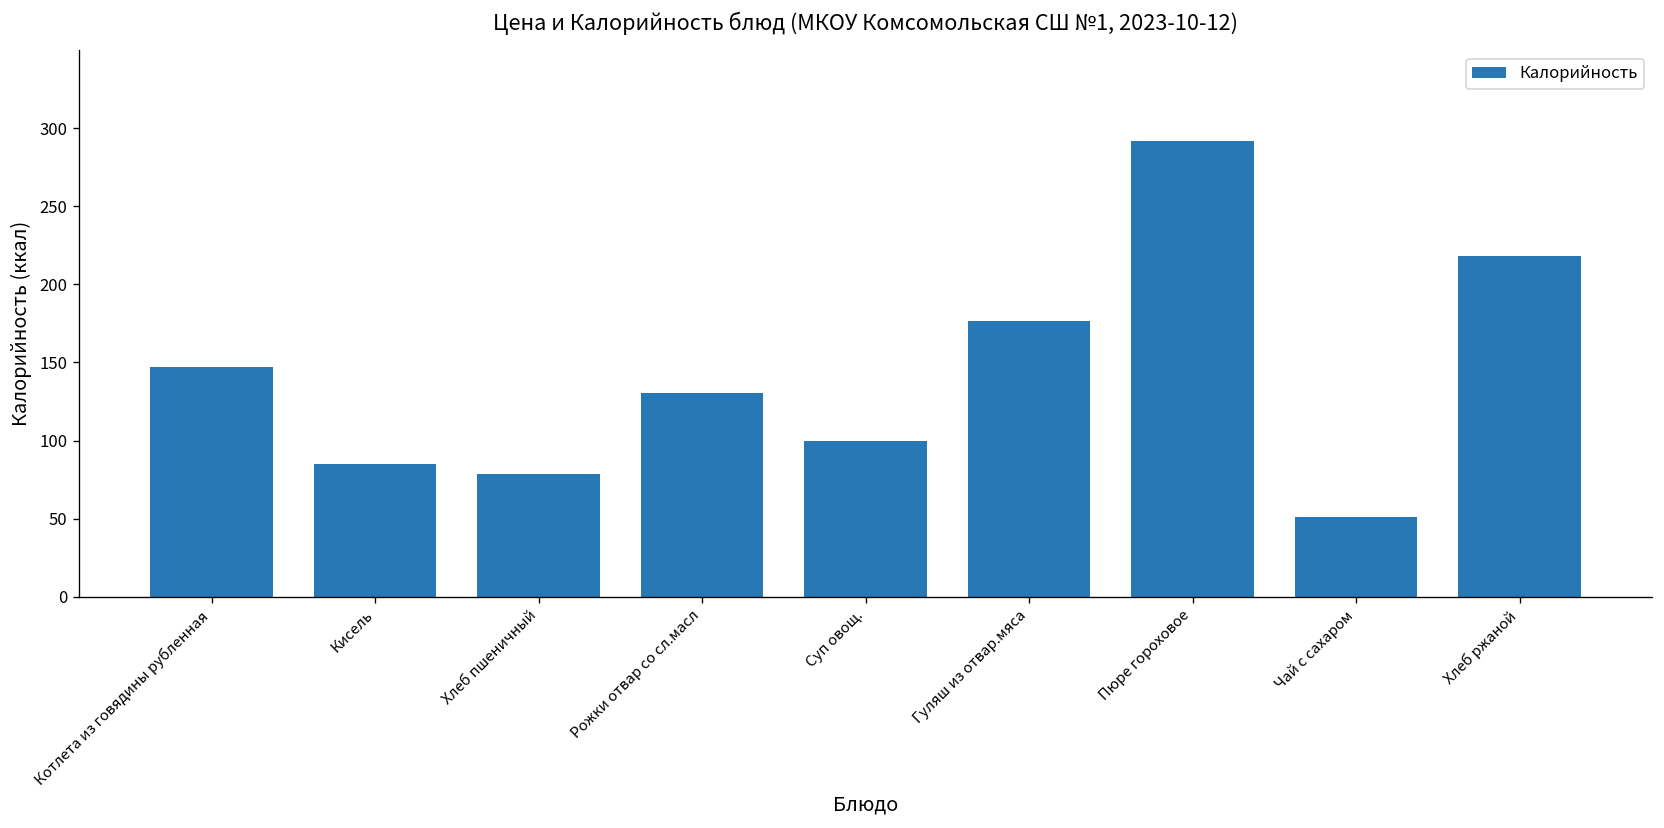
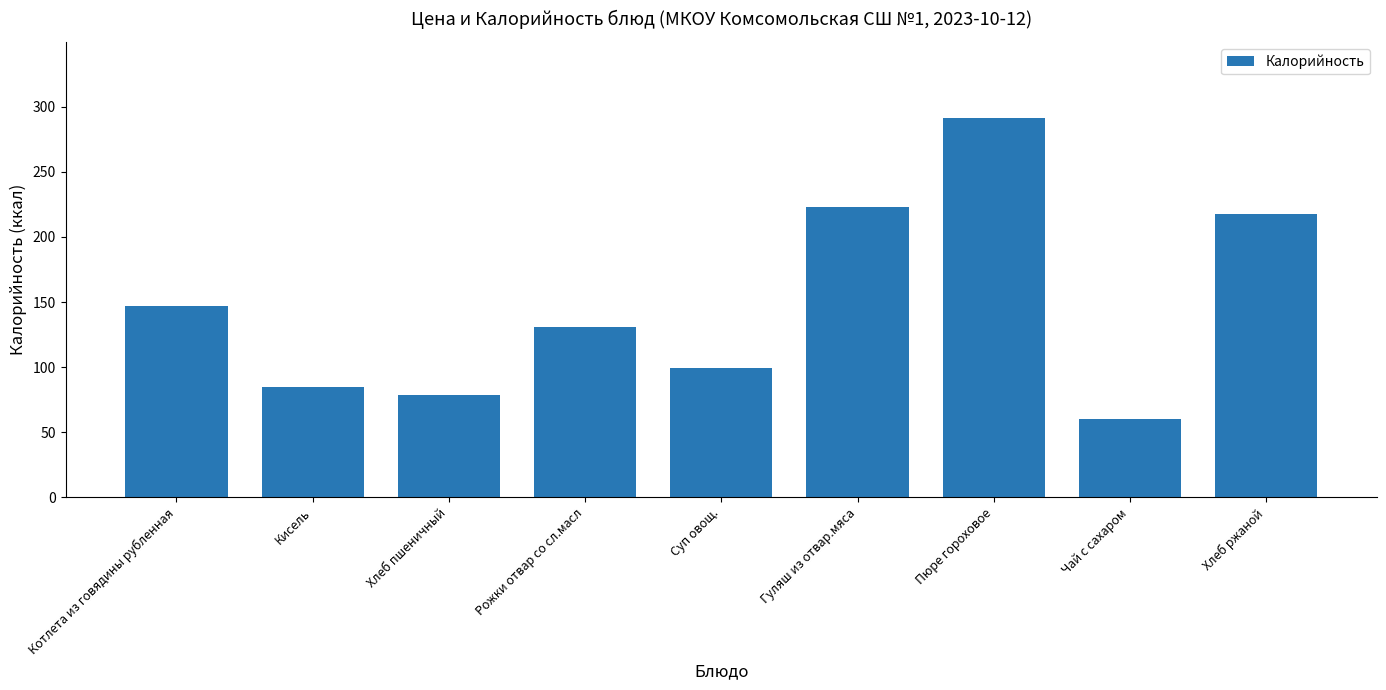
  {
    "Котлета из говядины рубленная": 147,
    "Кисель": 85,
    "Хлеб пшеничный": 79,
    "Рожки отвар со сл.масл": 131,
    "Суп овощ.": 100,
-   "Гуляш из отвар.мяса": 177,
+   "Гуляш из отвар.мяса": 223,
    "Пюре гороховое": 292,
-   "Чай с сахаром": 51,
+   "Чай с сахаром": 60,
    "Хлеб ржаной": 218
  }
